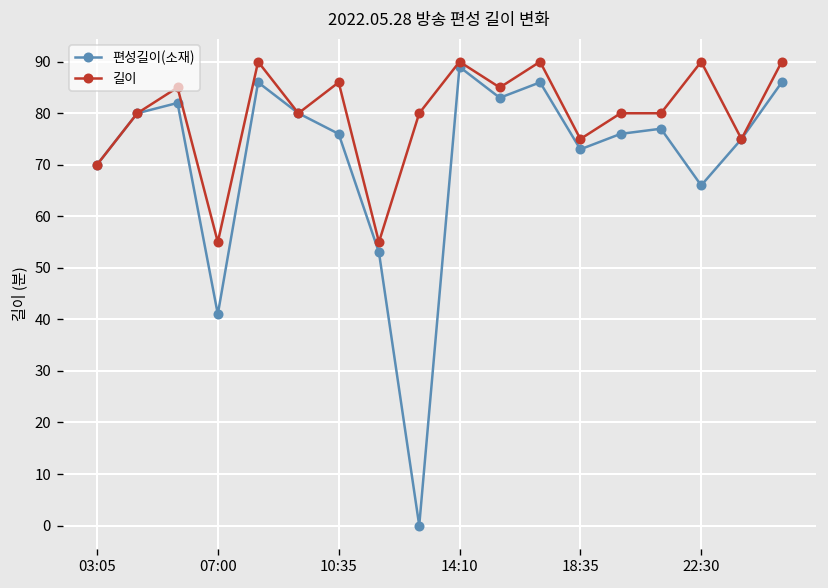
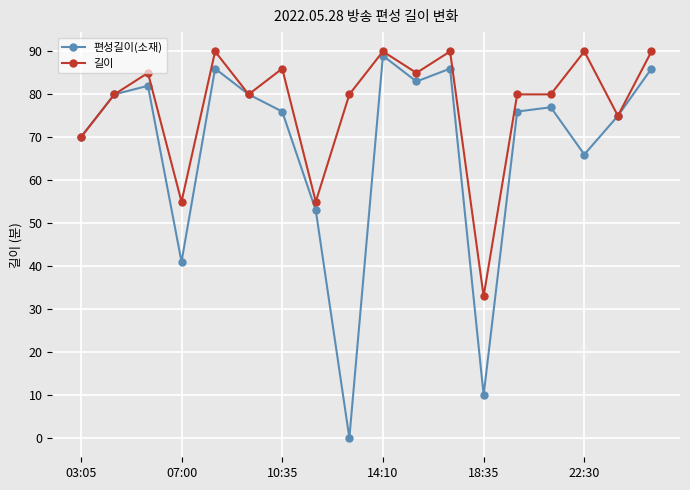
  {
    "편성길이(소재)": {
      "07:00": 41,
      "10:35": 76,
      "14:10": 89,
-     "18:35": 73,
+     "18:35": 10,
      "22:30": 66
    },
    "길이": {
      "07:00": 55,
      "10:35": 86,
      "14:10": 90,
-     "18:35": 75,
+     "18:35": 33,
      "22:30": 90
    }
  }
